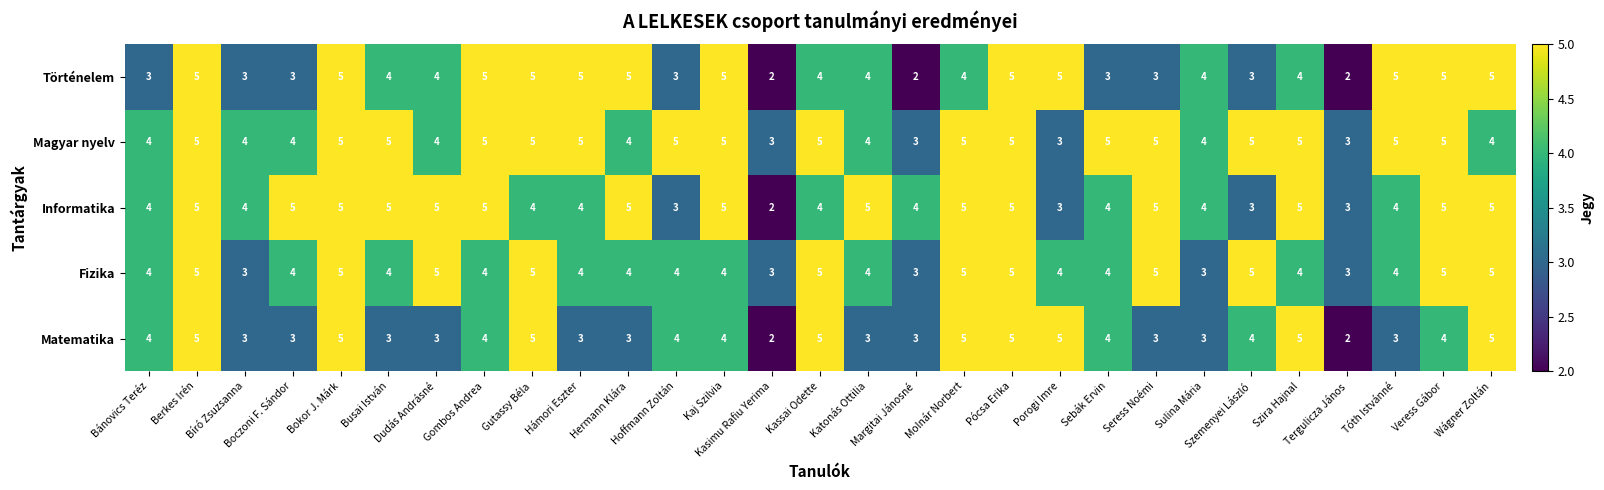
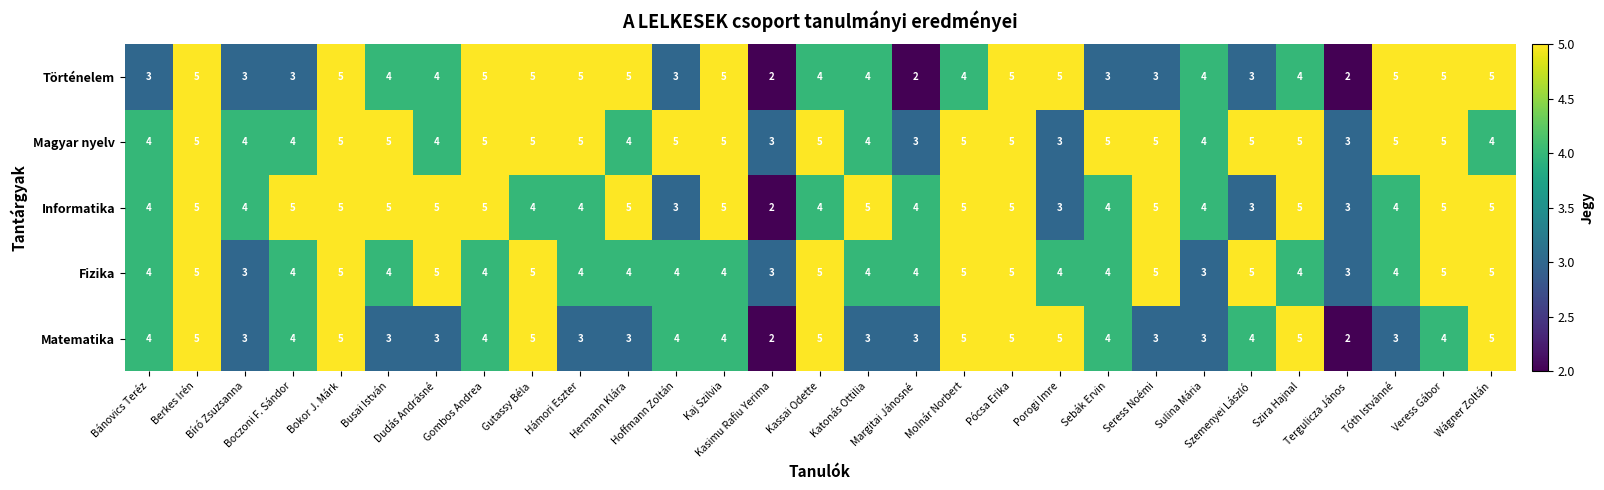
  {
    "Történelem": {
      "Bánovics Teréz": 3,
      "Berkes Irén": 5,
      "Bíró Zsuzsanna": 3,
      "Boczoni F. Sándor": 3,
      "Bokor J. Márk": 5,
      "Busai István": 4,
      "Dudás Andrásné": 4,
      "Gombos Andrea": 5,
      "Gutassy Béla": 5,
      "Hámori Eszter": 5,
      "Hermann Klára": 5,
      "Hoffmann Zoltán": 3,
      "Kaj Szilvia": 5,
      "Kasimu Rafiu Yerima": 2,
      "Kassai Odette": 4,
      "Katonás Ottilia": 4,
      "Margitai Jánosné": 2,
      "Molnár Norbert": 4,
      "Pócsa Erika": 5,
      "Porogi Imre": 5,
      "Sebák Ervin": 3,
      "Seress Noémi": 3,
      "Sulina Mária": 4,
      "Szemenyei László": 3,
      "Szira Hajnal": 4,
      "Tergulicza János": 2,
      "Tóth Istvánné": 5,
      "Veress Gábor": 5,
      "Wágner Zoltán": 5
    },
    "Magyar nyelv": {
      "Bánovics Teréz": 4,
      "Berkes Irén": 5,
      "Bíró Zsuzsanna": 4,
      "Boczoni F. Sándor": 4,
      "Bokor J. Márk": 5,
      "Busai István": 5,
      "Dudás Andrásné": 4,
      "Gombos Andrea": 5,
      "Gutassy Béla": 5,
      "Hámori Eszter": 5,
      "Hermann Klára": 4,
      "Hoffmann Zoltán": 5,
      "Kaj Szilvia": 5,
      "Kasimu Rafiu Yerima": 3,
      "Kassai Odette": 5,
      "Katonás Ottilia": 4,
      "Margitai Jánosné": 3,
      "Molnár Norbert": 5,
      "Pócsa Erika": 5,
      "Porogi Imre": 3,
      "Sebák Ervin": 5,
      "Seress Noémi": 5,
      "Sulina Mária": 4,
      "Szemenyei László": 5,
      "Szira Hajnal": 5,
      "Tergulicza János": 3,
      "Tóth Istvánné": 5,
      "Veress Gábor": 5,
      "Wágner Zoltán": 4
    },
    "Informatika": {
      "Bánovics Teréz": 4,
      "Berkes Irén": 5,
      "Bíró Zsuzsanna": 4,
      "Boczoni F. Sándor": 5,
      "Bokor J. Márk": 5,
      "Busai István": 5,
      "Dudás Andrásné": 5,
      "Gombos Andrea": 5,
      "Gutassy Béla": 4,
      "Hámori Eszter": 4,
      "Hermann Klára": 5,
      "Hoffmann Zoltán": 3,
      "Kaj Szilvia": 5,
      "Kasimu Rafiu Yerima": 2,
      "Kassai Odette": 4,
      "Katonás Ottilia": 5,
      "Margitai Jánosné": 4,
      "Molnár Norbert": 5,
      "Pócsa Erika": 5,
      "Porogi Imre": 3,
      "Sebák Ervin": 4,
      "Seress Noémi": 5,
      "Sulina Mária": 4,
      "Szemenyei László": 3,
      "Szira Hajnal": 5,
      "Tergulicza János": 3,
      "Tóth Istvánné": 4,
      "Veress Gábor": 5,
      "Wágner Zoltán": 5
    },
    "Fizika": {
      "Bánovics Teréz": 4,
      "Berkes Irén": 5,
      "Bíró Zsuzsanna": 3,
      "Boczoni F. Sándor": 4,
      "Bokor J. Márk": 5,
      "Busai István": 4,
      "Dudás Andrásné": 5,
      "Gombos Andrea": 4,
      "Gutassy Béla": 5,
      "Hámori Eszter": 4,
      "Hermann Klára": 4,
      "Hoffmann Zoltán": 4,
      "Kaj Szilvia": 4,
      "Kasimu Rafiu Yerima": 3,
      "Kassai Odette": 5,
      "Katonás Ottilia": 4,
-     "Margitai Jánosné": 3,
+     "Margitai Jánosné": 4,
      "Molnár Norbert": 5,
      "Pócsa Erika": 5,
      "Porogi Imre": 4,
      "Sebák Ervin": 4,
      "Seress Noémi": 5,
      "Sulina Mária": 3,
      "Szemenyei László": 5,
      "Szira Hajnal": 4,
      "Tergulicza János": 3,
      "Tóth Istvánné": 4,
      "Veress Gábor": 5,
      "Wágner Zoltán": 5
    },
    "Matematika": {
      "Bánovics Teréz": 4,
      "Berkes Irén": 5,
      "Bíró Zsuzsanna": 3,
-     "Boczoni F. Sándor": 3,
+     "Boczoni F. Sándor": 4,
      "Bokor J. Márk": 5,
      "Busai István": 3,
      "Dudás Andrásné": 3,
      "Gombos Andrea": 4,
      "Gutassy Béla": 5,
      "Hámori Eszter": 3,
      "Hermann Klára": 3,
      "Hoffmann Zoltán": 4,
      "Kaj Szilvia": 4,
      "Kasimu Rafiu Yerima": 2,
      "Kassai Odette": 5,
      "Katonás Ottilia": 3,
      "Margitai Jánosné": 3,
      "Molnár Norbert": 5,
      "Pócsa Erika": 5,
      "Porogi Imre": 5,
      "Sebák Ervin": 4,
      "Seress Noémi": 3,
      "Sulina Mária": 3,
      "Szemenyei László": 4,
      "Szira Hajnal": 5,
      "Tergulicza János": 2,
      "Tóth Istvánné": 3,
      "Veress Gábor": 4,
      "Wágner Zoltán": 5
    }
  }
